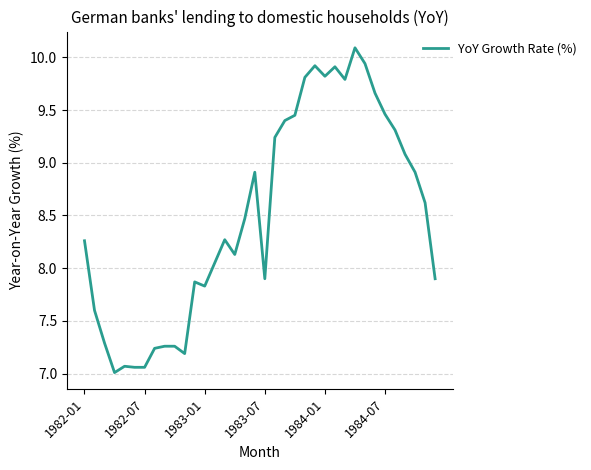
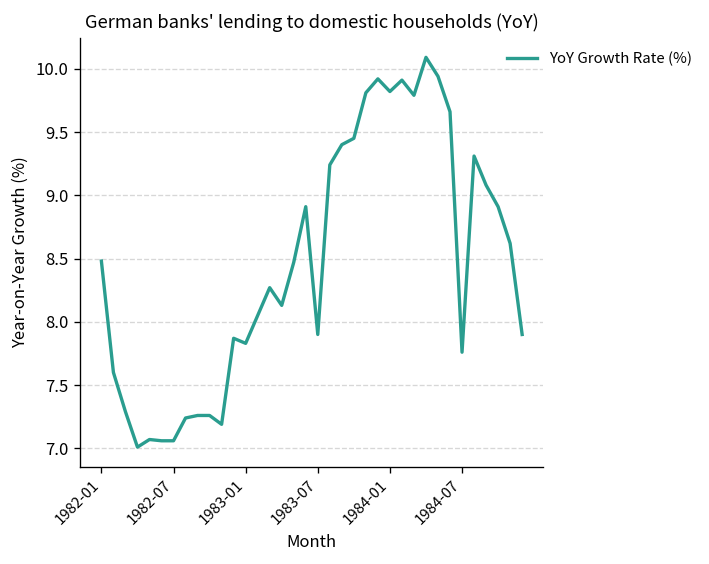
  {
-   "1982-01": 8.26,
+   "1982-01": 8.48,
    "1982-07": 7.06,
    "1983-01": 7.83,
    "1983-07": 7.90,
    "1984-01": 9.82,
-   "1984-07": 9.46
+   "1984-07": 7.76
  }
